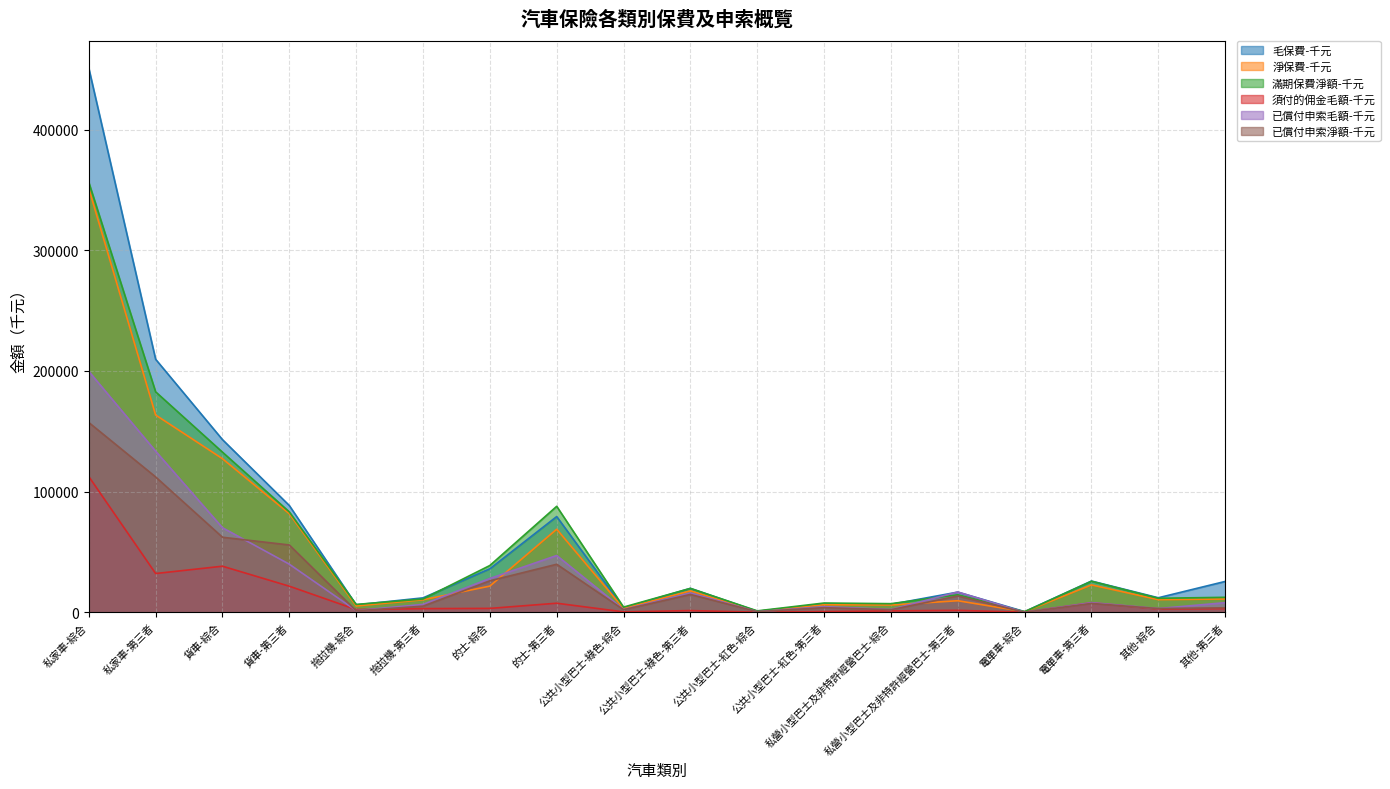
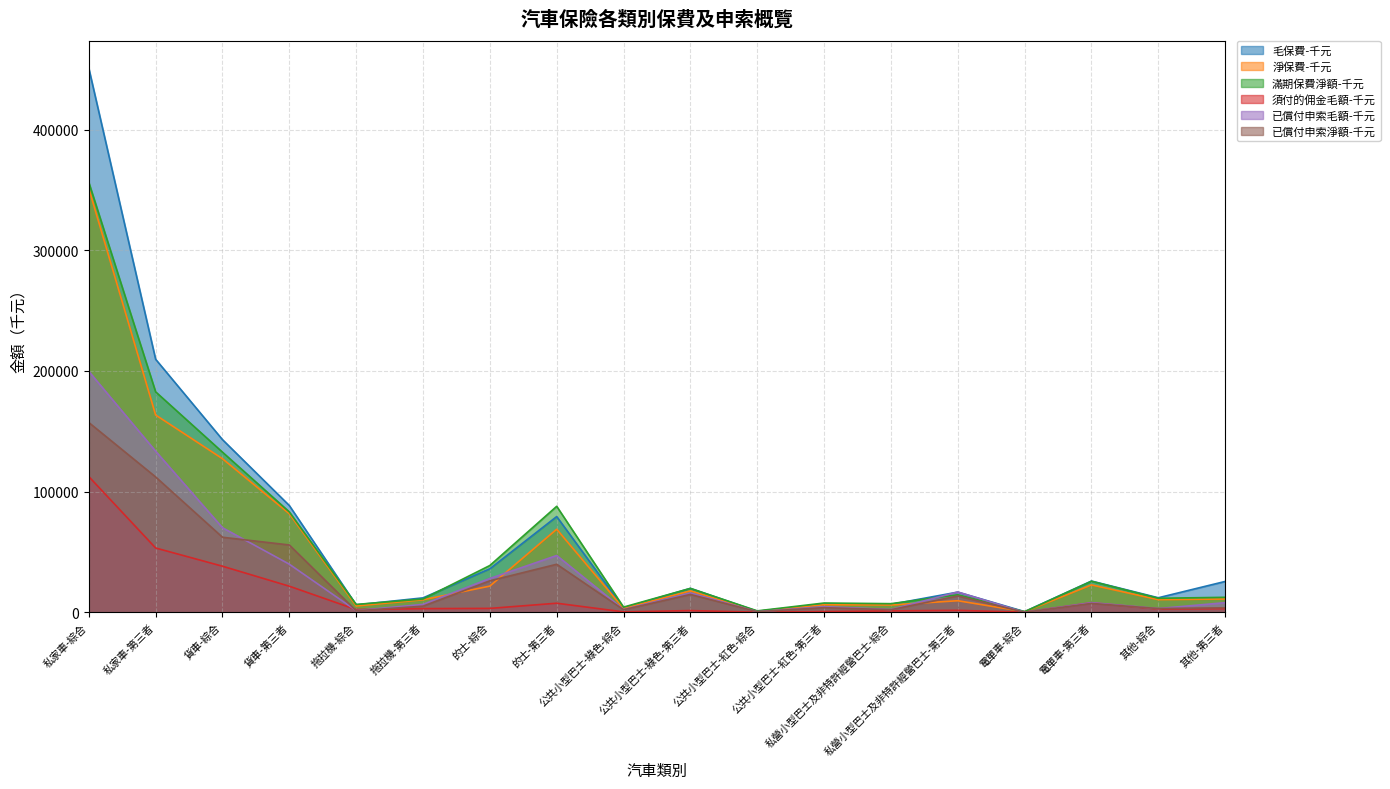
  {
    "毛保費-千元": {
      "私家車-綜合": 451000,
      "私家車-第三者": 210000,
      "貨車-綜合": 143000,
      "貨車-第三者": 88000,
      "的士-綜合": 36000,
      "的士-第三者": 79000,
      "其他-第三者": 26000
    },
    "淨保費-千元": {
      "私家車-綜合": 351000,
      "私家車-第三者": 164000,
      "貨車-綜合": 127000,
      "的士-綜合": 22000,
      "的士-第三者": 69000,
      "私營小型巴士及非特許經營巴士-第三者": 10000,
      "電單車-第三者": 23000
    },
    "滿期保費淨額-千元": {
      "私家車-綜合": 356000,
      "私家車-第三者": 183000,
      "貨車-綜合": 133000,
      "的士-綜合": 39000,
      "的士-第三者": 88000
    },
    "須付的佣金毛額-千元": {
      "私家車-綜合": 112000,
-     "私家車-第三者": 32000,
+     "私家車-第三者": 53000,
      "貨車-綜合": 38000,
      "貨車-第三者": 22000,
      "的士-綜合": 3000,
      "的士-第三者": 8000,
      "公共小型巴士-綠色-第三者": 1000,
      "公共小型巴士-紅色-第三者": 1000,
      "私營小型巴士及非特許經營巴士-第三者": 2000
    },
    "已償付申索毛額-千元": {
      "私家車-綜合": 200000,
      "私家車-第三者": 133000,
      "貨車-綜合": 70000,
      "貨車-第三者": 40000,
      "的士-第三者": 47000,
      "其他-第三者": 8000
    },
    "已償付申索淨額-千元": {
      "私家車-綜合": 157000,
      "私家車-第三者": 112000,
      "貨車-綜合": 62000,
      "貨車-第三者": 56000,
      "的士-第三者": 40000
    }
  }
